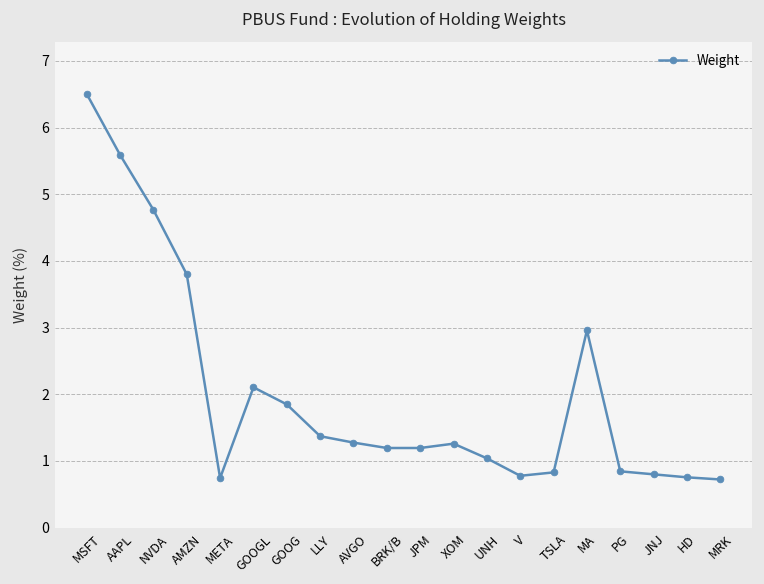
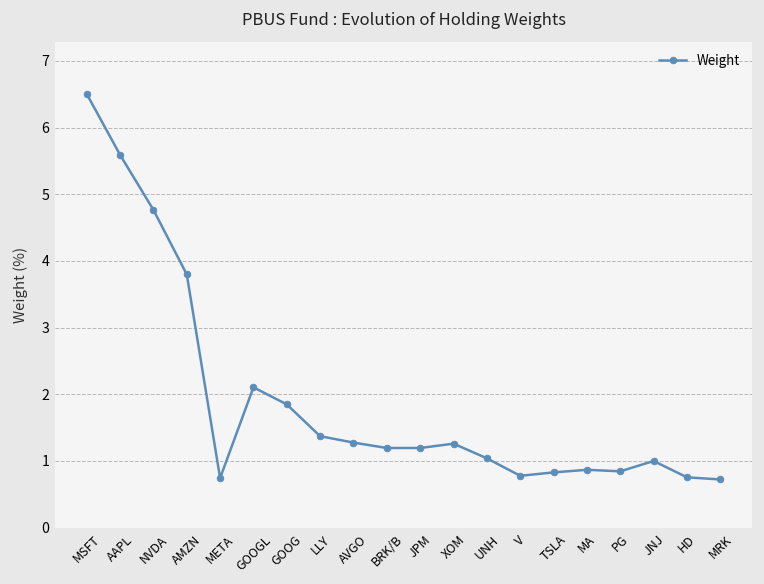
  {
    "MSFT": 6.5,
    "AAPL": 5.6,
    "NVDA": 4.8,
    "AMZN": 3.8,
    "META": 0.7,
    "GOOGL": 2.1,
    "GOOG": 1.8,
    "LLY": 1.4,
    "AVGO": 1.3,
    "BRK/B": 1.2,
    "JPM": 1.2,
    "XOM": 1.3,
    "UNH": 1.0,
    "V": 0.8,
    "TSLA": 0.8,
-   "MA": 3.0,
+   "MA": 0.9,
    "PG": 0.8,
-   "JNJ": 0.8,
+   "JNJ": 1.0,
    "HD": 0.8,
    "MRK": 0.7
  }
